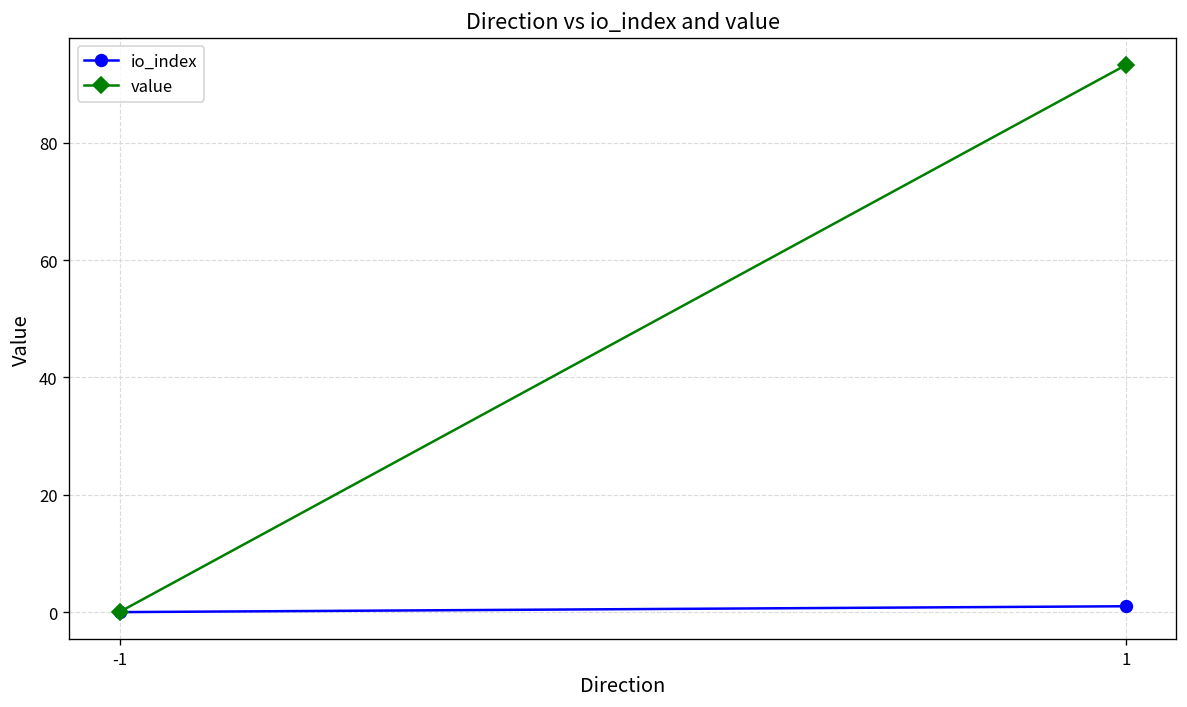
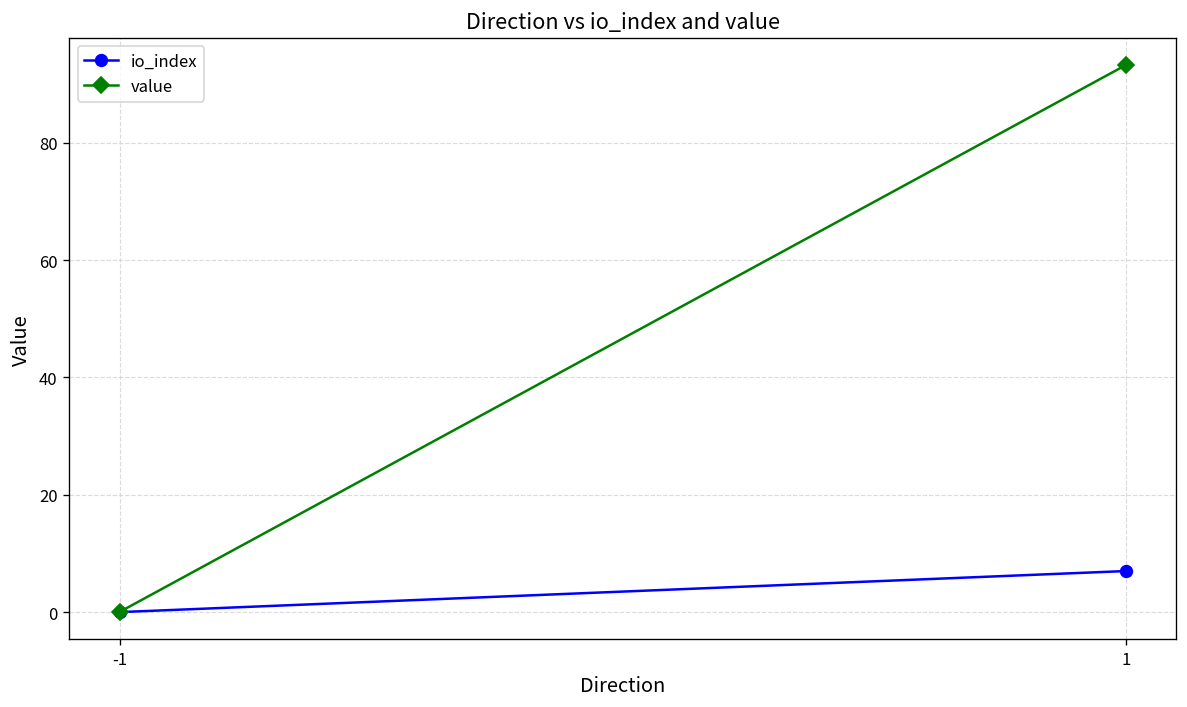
  {
    "io_index": {
-     "1": 1
+     "1": 7
    },
    "value": {
      "1": 93
    }
  }
